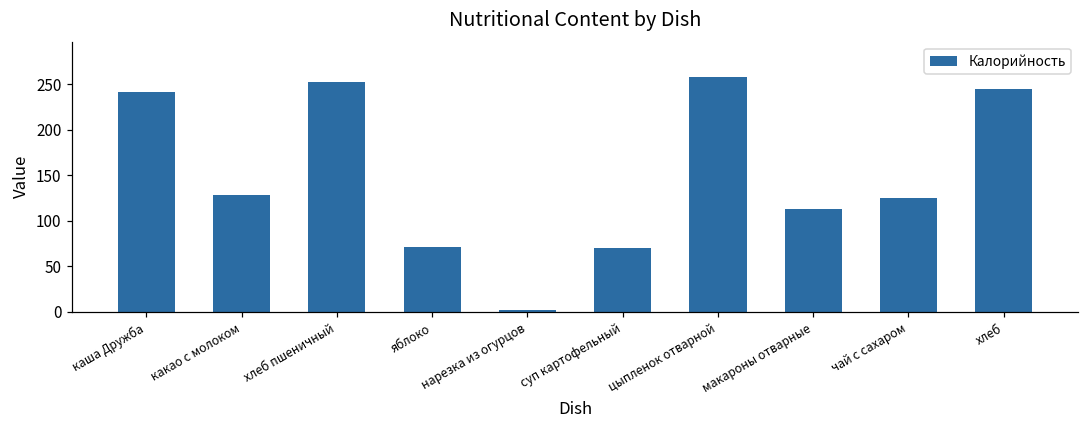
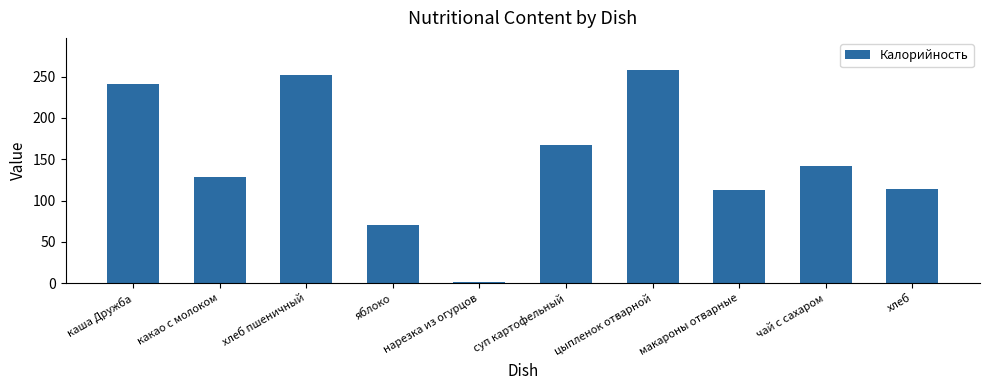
  {
    "каша Дружба": 240,
    "какао с молоком": 130,
    "хлеб пшеничный": 250,
    "яблоко": 70,
-   "суп картофельный": 70,
+   "суп картофельный": 170,
    "цыпленок отварной": 260,
    "макароны отварные": 110,
-   "чай с сахаром": 130,
-   "хлеб": 240
+   "чай с сахаром": 140,
+   "хлеб": 110
  }
